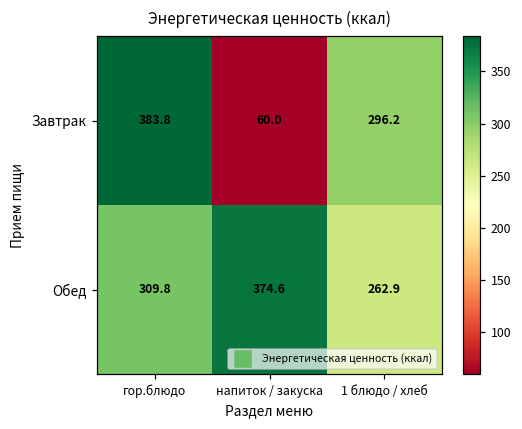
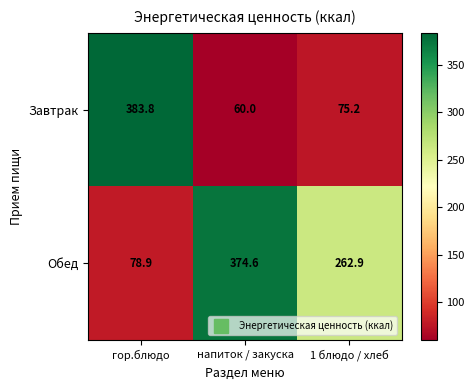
  {
    "Завтрак": {
      "гор.блюдо": 383.8,
      "напиток / закуска": 60.0,
-     "1 блюдо / хлеб": 296.2
+     "1 блюдо / хлеб": 75.2
    },
    "Обед": {
-     "гор.блюдо": 309.8,
+     "гор.блюдо": 78.9,
      "напиток / закуска": 374.6,
      "1 блюдо / хлеб": 262.9
    }
  }
